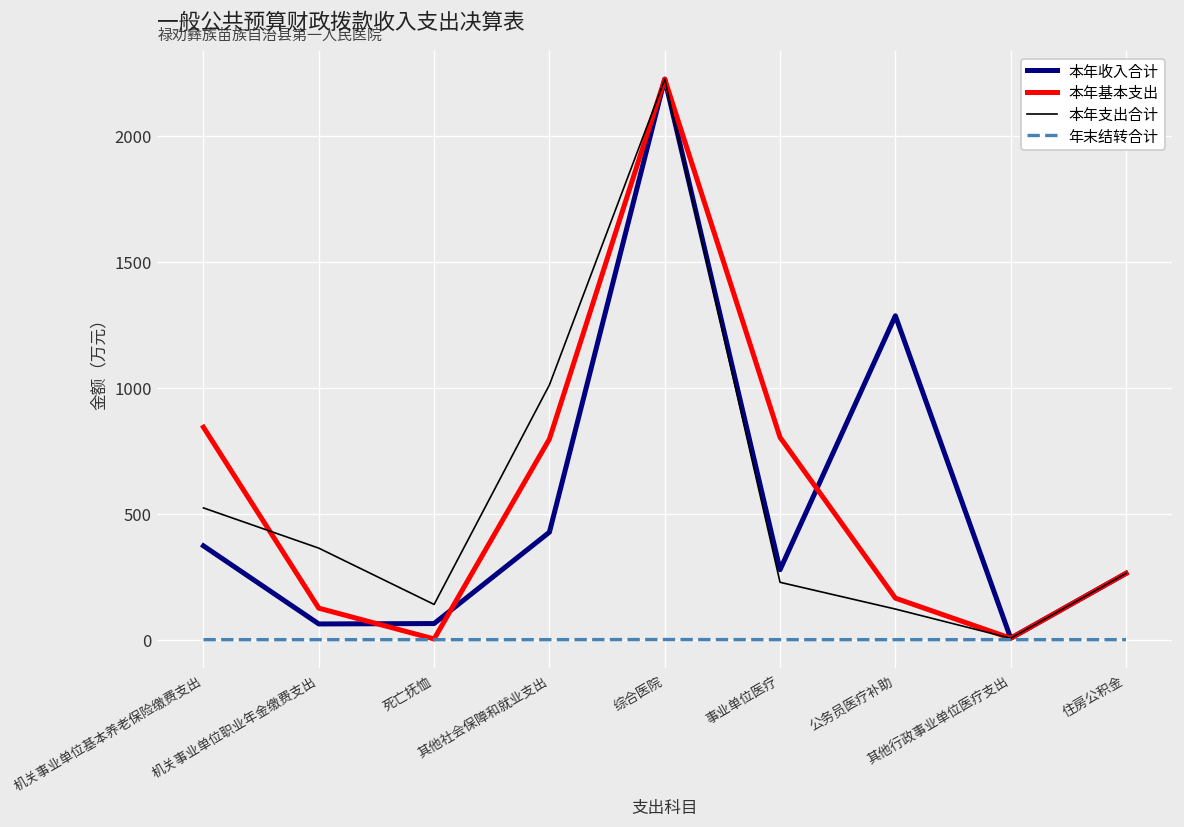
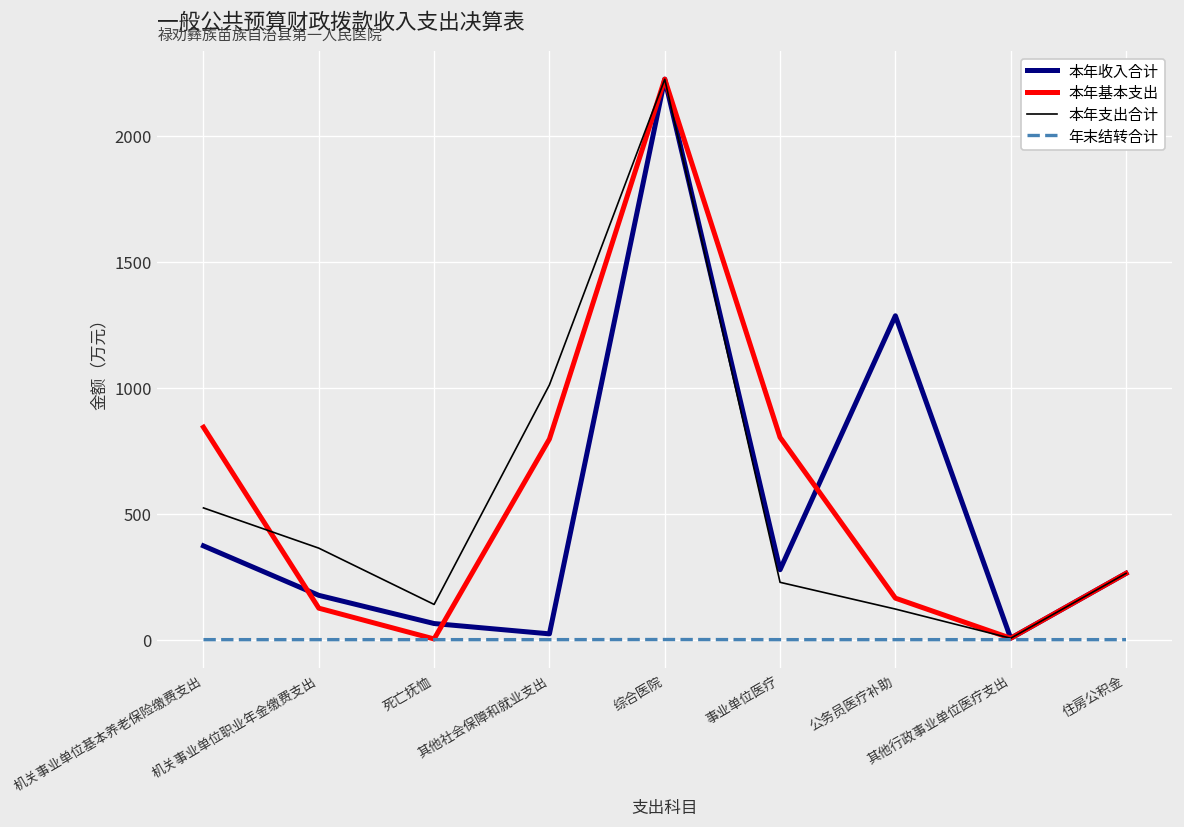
  {
    "本年收入合计": {
      "机关事业单位基本养老保险缴费支出": 370,
-     "机关事业单位职业年金缴费支出": 60,
+     "机关事业单位职业年金缴费支出": 180,
      "死亡抚恤": 60,
-     "其他社会保障和就业支出": 430,
+     "其他社会保障和就业支出": 20,
      "事业单位医疗": 280,
      "公务员医疗补助": 1290
    },
    "本年基本支出": {
      "机关事业单位基本养老保险缴费支出": 840,
      "机关事业单位职业年金缴费支出": 120,
      "其他社会保障和就业支出": 800,
      "事业单位医疗": 800,
      "公务员医疗补助": 160
    },
    "本年支出合计": {
      "机关事业单位基本养老保险缴费支出": 520,
      "机关事业单位职业年金缴费支出": 360,
      "死亡抚恤": 140,
      "其他社会保障和就业支出": 1010,
      "事业单位医疗": 230,
      "公务员医疗补助": 120
    },
    "年末结转合计": {
      "机关事业单位基本养老保险缴费支出": 0,
      "机关事业单位职业年金缴费支出": 0,
      "其他社会保障和就业支出": 0,
      "综合医院": 0,
      "事业单位医疗": 0,
      "公务员医疗补助": 0,
      "住房公积金": 0
    }
  }
